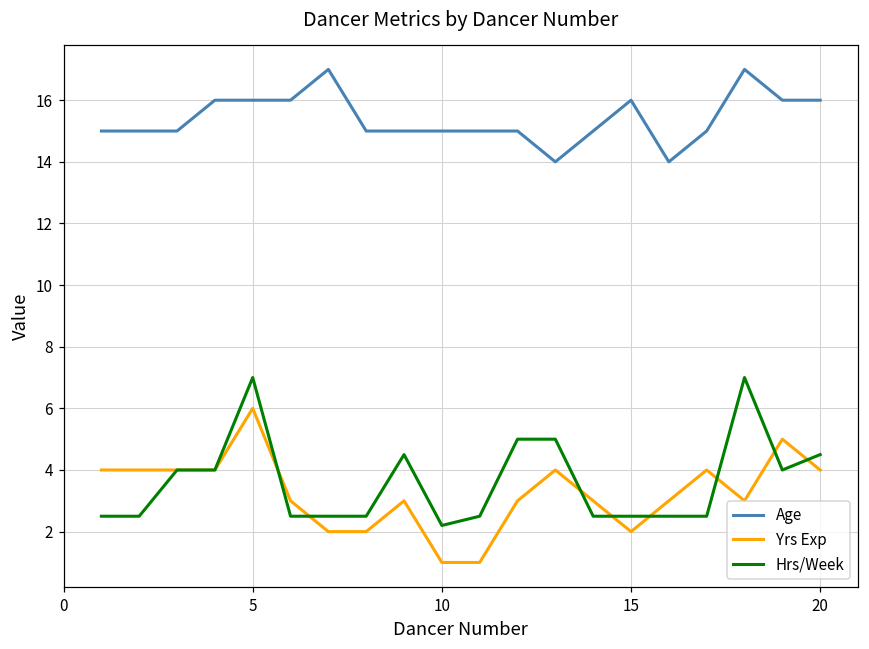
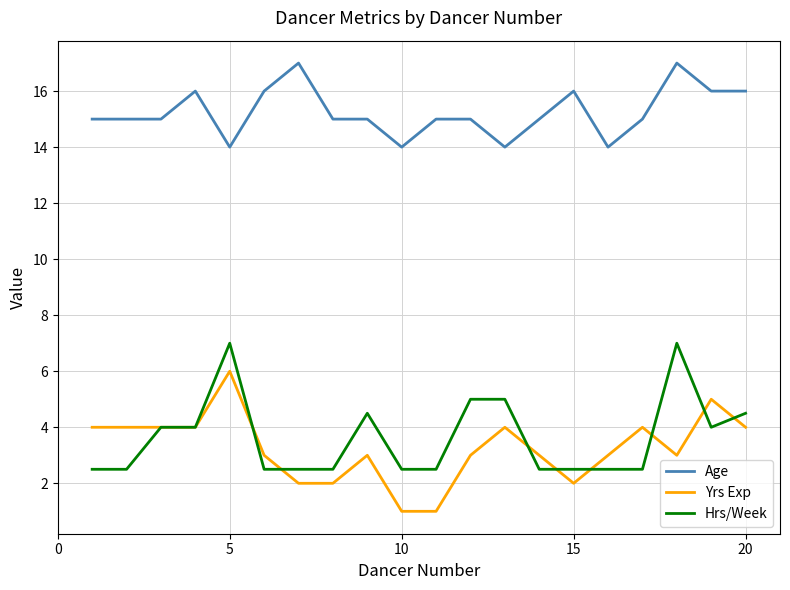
  {
    "Age": {
-     "5": 16,
-     "10": 15,
+     "5": 14,
+     "10": 14,
      "15": 16,
      "20": 16
    },
    "Yrs Exp": {
      "5": 6.0,
      "10": 1.0,
      "15": 2.0,
      "20": 4.0
    },
    "Hrs/Week": {
      "5": 7.0,
-     "10": 2.2,
+     "10": 2.5,
      "15": 2.5,
      "20": 4.5
    }
  }
